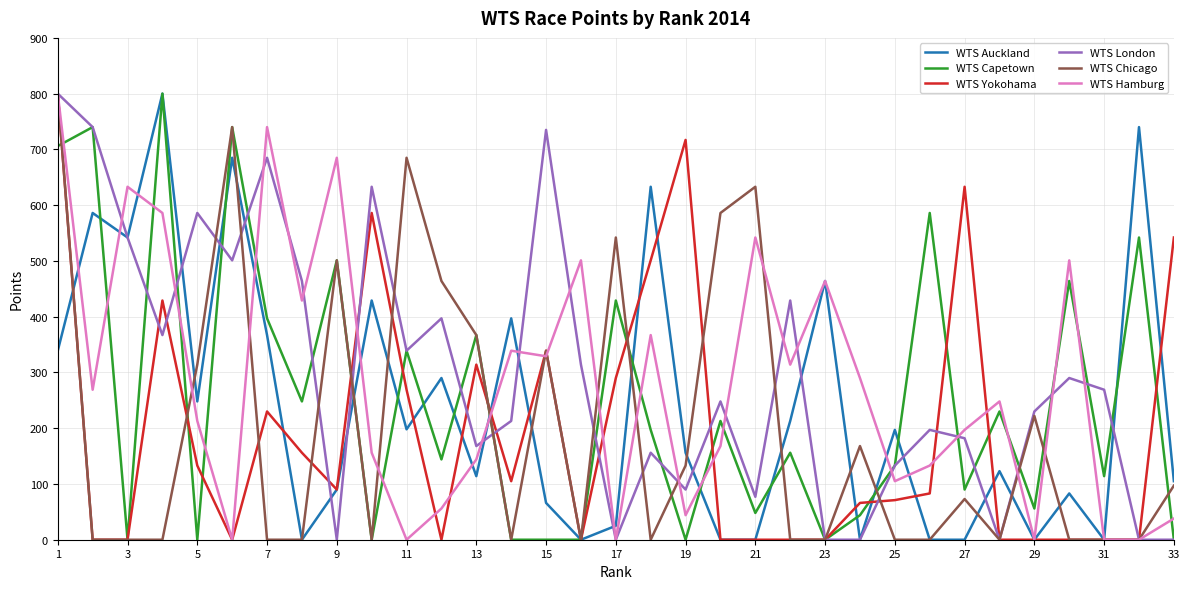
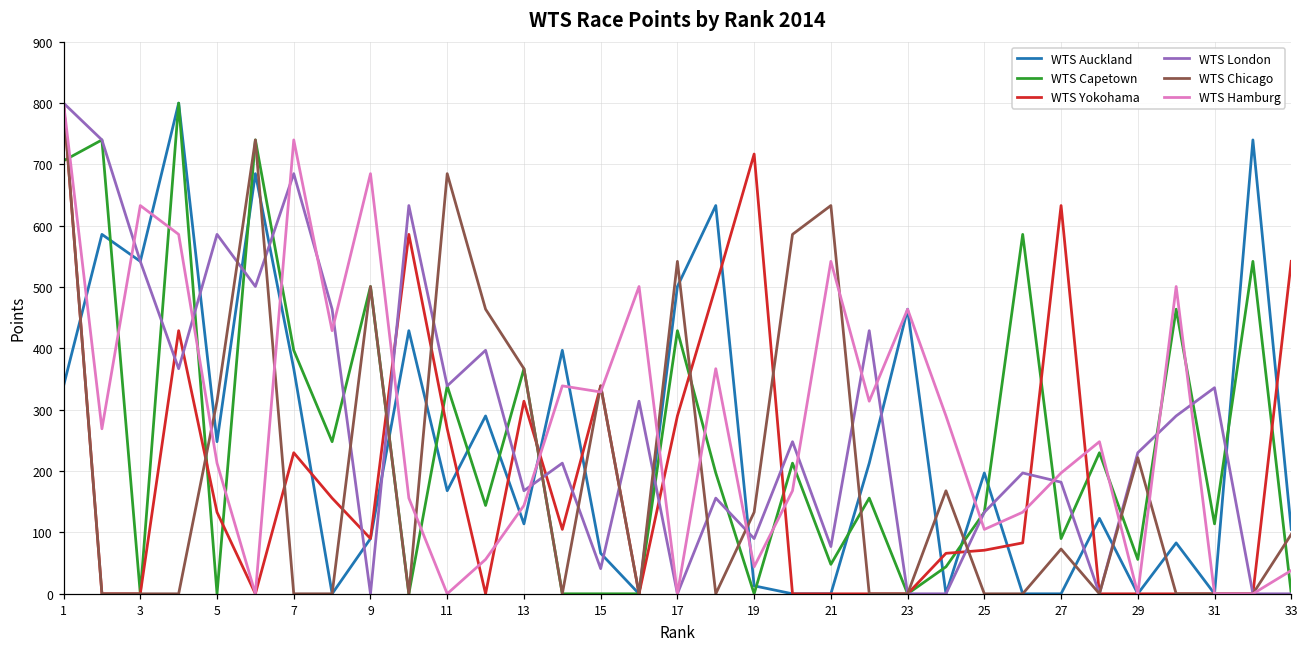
  {
    "WTS Auckland": {
      "1": 340,
      "5": 250,
      "7": 370,
-     "11": 200,
+     "11": 170,
      "13": 110,
      "15": 70,
-     "17": 30,
-     "19": 160,
+     "17": 500,
+     "19": 10,
      "25": 200,
      "27": 0,
      "33": 110
    },
    "WTS Capetown": {
      "1": 710,
      "5": 0,
      "7": 400,
      "15": 0,
      "17": 430,
      "19": 0,
      "21": 50,
      "27": 90,
      "29": 60,
      "31": 110
    },
    "WTS Yokohama": {
      "5": 130,
      "7": 230,
      "11": 270,
      "13": 310,
      "17": 290,
      "19": 720,
      "25": 70,
      "27": 630,
      "33": 540
    },
    "WTS London": {
      "5": 590,
      "7": 690,
      "9": 0,
      "13": 170,
-     "15": 740,
+     "15": 40,
      "19": 90,
      "21": 80,
      "27": 180,
      "29": 230,
-     "31": 270
+     "31": 340
    },
    "WTS Chicago": {
      "5": 310,
      "7": 0,
      "11": 690,
      "17": 540,
      "19": 130,
      "21": 630,
      "25": 0,
      "27": 70,
      "29": 220,
      "33": 100
    },
    "WTS Hamburg": {
      "3": 630,
      "5": 210,
      "7": 740,
      "9": 690,
      "11": 0,
      "13": 140,
      "15": 330,
      "19": 40,
      "21": 540,
      "25": 110,
      "27": 200,
      "33": 40
    }
  }
